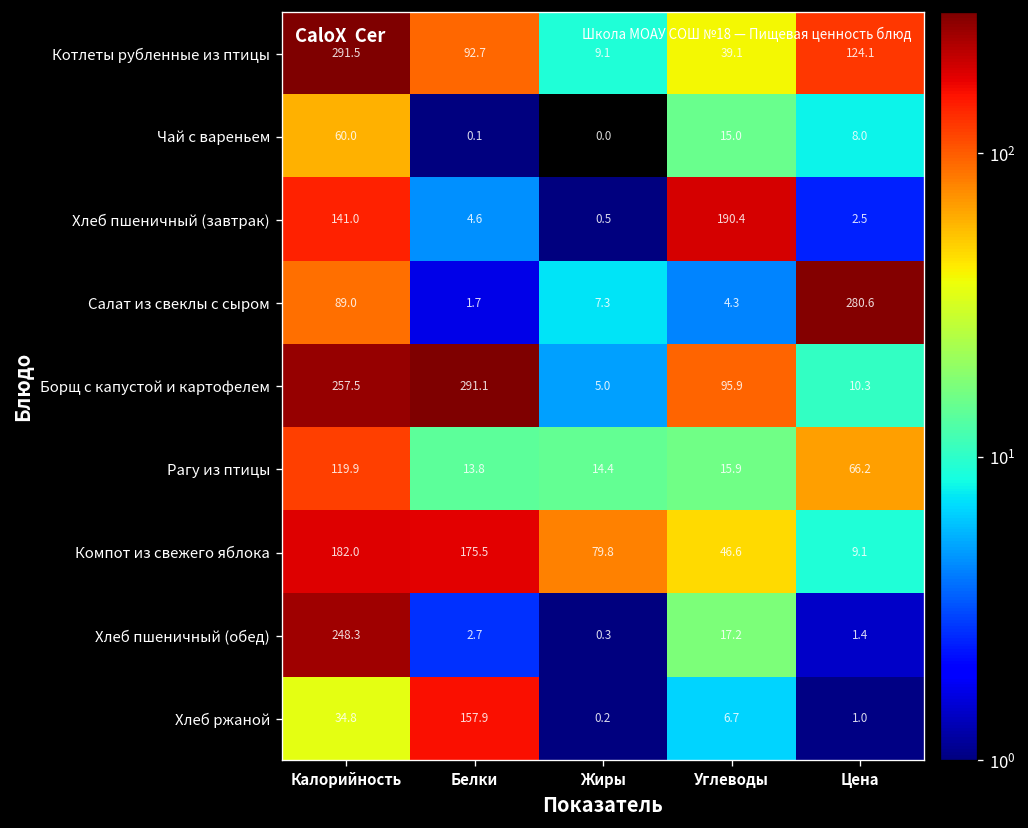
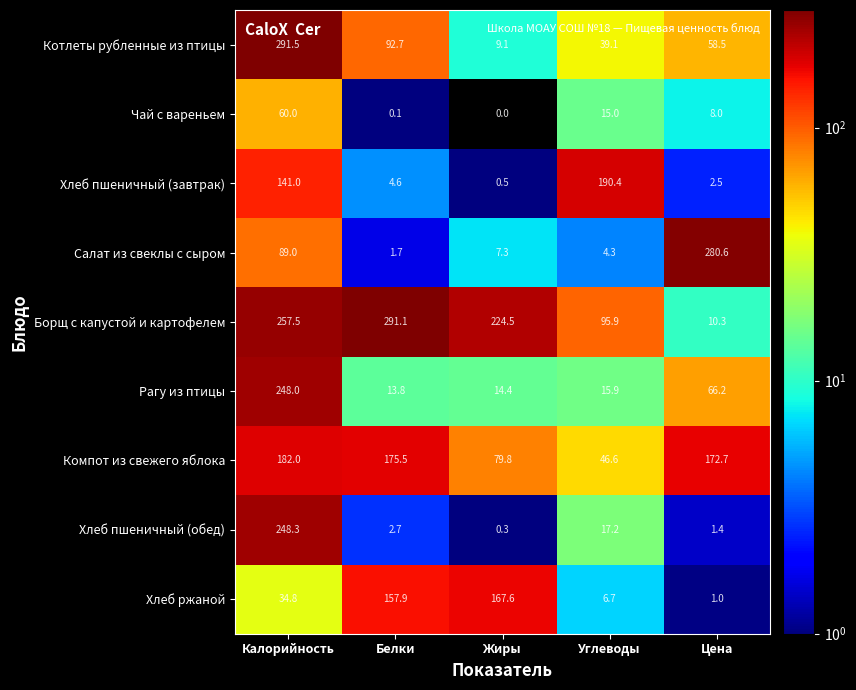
  {
    "Котлеты рубленные из птицы": {
      "Белки": 92.7,
      "Жиры": 9.1,
-     "Цена": 124.1
+     "Цена": 58.5
    },
    "Чай с вареньем": {
      "Калорийность": 60.0,
      "Белки": 0.1,
      "Жиры": 0.0,
      "Углеводы": 15.0,
      "Цена": 8.0
    },
    "Хлеб пшеничный (завтрак)": {
      "Калорийность": 141.0,
      "Белки": 4.6,
      "Жиры": 0.5,
      "Углеводы": 190.4,
      "Цена": 2.5
    },
    "Салат из свеклы с сыром": {
      "Калорийность": 89.0,
      "Белки": 1.7,
      "Жиры": 7.3,
      "Углеводы": 4.3,
      "Цена": 280.6
    },
    "Борщ с капустой и картофелем": {
      "Калорийность": 257.5,
      "Белки": 291.1,
-     "Жиры": 5.0,
+     "Жиры": 224.5,
      "Углеводы": 95.9,
      "Цена": 10.3
    },
    "Рагу из птицы": {
-     "Калорийность": 119.9,
+     "Калорийность": 248.0,
      "Белки": 13.8,
      "Жиры": 14.4,
      "Углеводы": 15.9,
      "Цена": 66.2
    },
    "Компот из свежего яблока": {
      "Калорийность": 182.0,
      "Белки": 175.5,
      "Жиры": 79.8,
      "Углеводы": 46.6,
-     "Цена": 9.1
+     "Цена": 172.7
    },
    "Хлеб пшеничный (обед)": {
      "Калорийность": 248.3,
      "Белки": 2.7,
      "Жиры": 0.3,
      "Углеводы": 17.2,
      "Цена": 1.4
    },
    "Хлеб ржаной": {
      "Калорийность": 34.8,
      "Белки": 157.9,
-     "Жиры": 0.2,
+     "Жиры": 167.6,
      "Углеводы": 6.7,
      "Цена": 1.0
    }
  }
